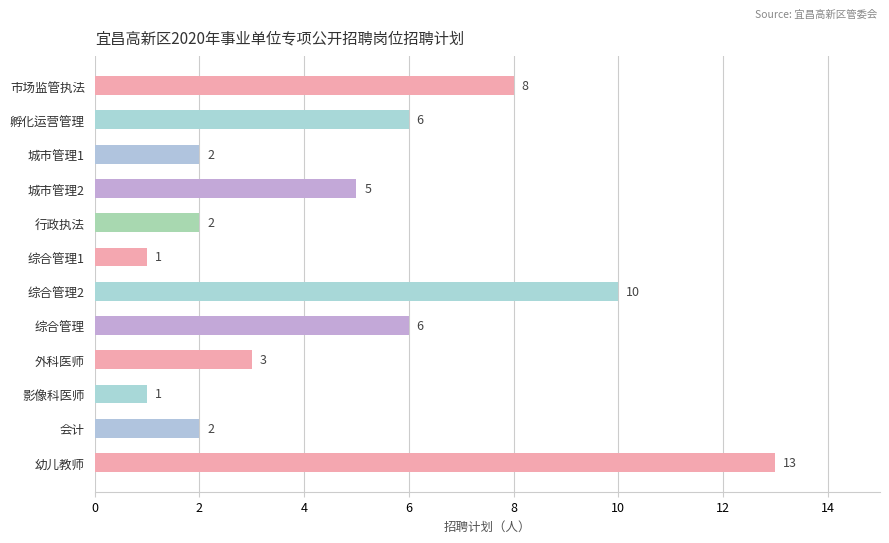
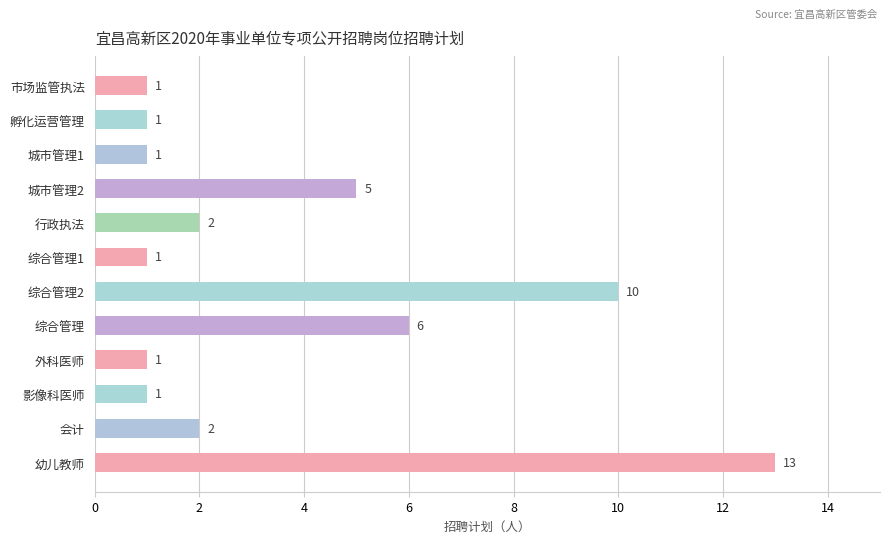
  {
-   "市场监管执法": 8,
-   "孵化运营管理": 6,
-   "城市管理1": 2,
+   "市场监管执法": 1,
+   "孵化运营管理": 1,
+   "城市管理1": 1,
    "城市管理2": 5,
    "行政执法": 2,
    "综合管理1": 1,
    "综合管理2": 10,
    "综合管理": 6,
-   "外科医师": 3,
+   "外科医师": 1,
    "影像科医师": 1,
    "会计": 2,
    "幼儿教师": 13
  }
